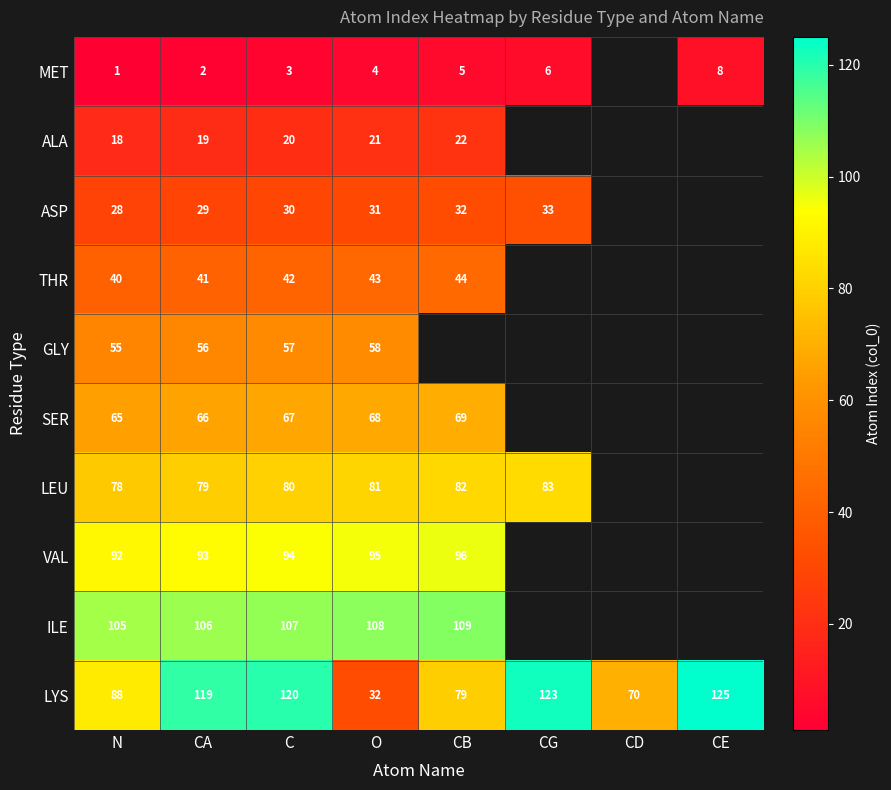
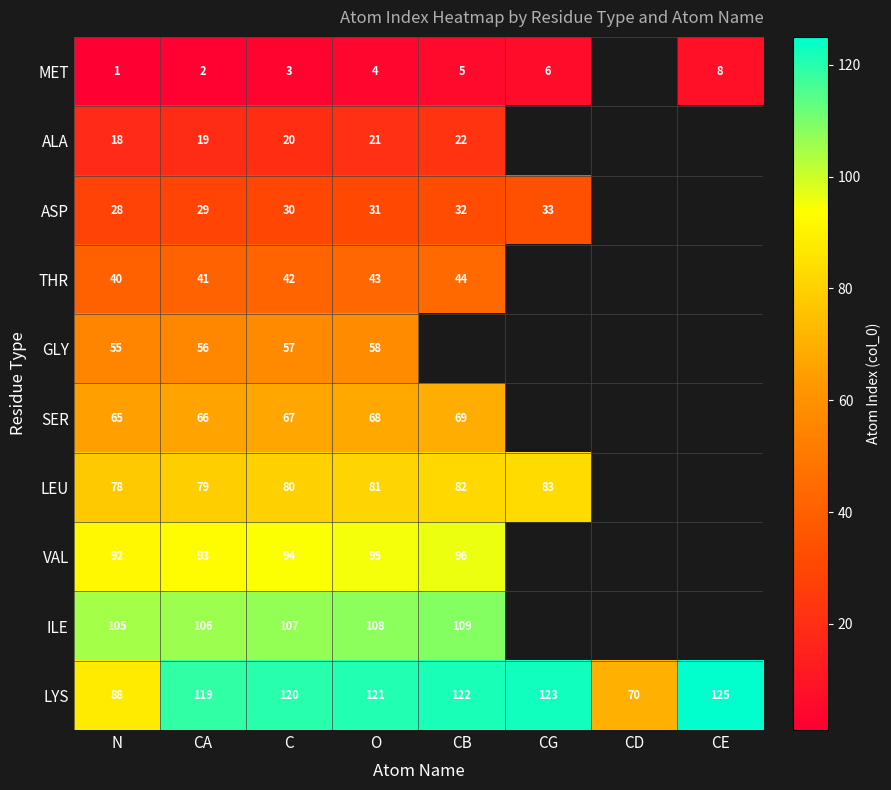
  {
    "MET": {
      "N": 1,
      "CA": 2,
      "C": 3,
      "O": 4,
      "CB": 5,
      "CG": 6,
      "CE": 8
    },
    "ALA": {
      "N": 18,
      "CA": 19,
      "C": 20,
      "O": 21,
      "CB": 22
    },
    "ASP": {
      "N": 28,
      "CA": 29,
      "C": 30,
      "O": 31,
      "CB": 32,
      "CG": 33
    },
    "THR": {
      "N": 40,
      "CA": 41,
      "C": 42,
      "O": 43,
      "CB": 44
    },
    "GLY": {
      "N": 55,
      "CA": 56,
      "C": 57,
      "O": 58
    },
    "SER": {
      "N": 65,
      "CA": 66,
      "C": 67,
      "O": 68,
      "CB": 69
    },
    "LEU": {
      "N": 78,
      "CA": 79,
      "C": 80,
      "O": 81,
      "CB": 82,
      "CG": 83
    },
    "VAL": {
      "N": 92,
      "CA": 93,
      "C": 94,
      "O": 95,
      "CB": 96
    },
    "ILE": {
      "N": 105,
      "CA": 106,
      "C": 107,
      "O": 108,
      "CB": 109
    },
    "LYS": {
      "N": 88,
      "CA": 119,
      "C": 120,
-     "O": 32,
-     "CB": 79,
+     "O": 121,
+     "CB": 122,
      "CG": 123,
      "CD": 70,
      "CE": 125
    }
  }
